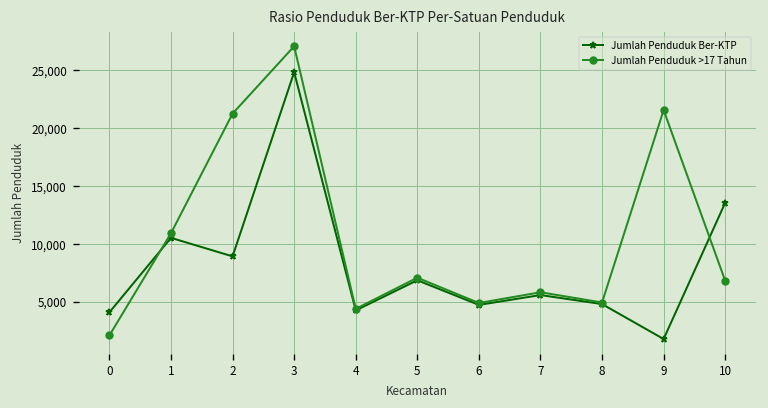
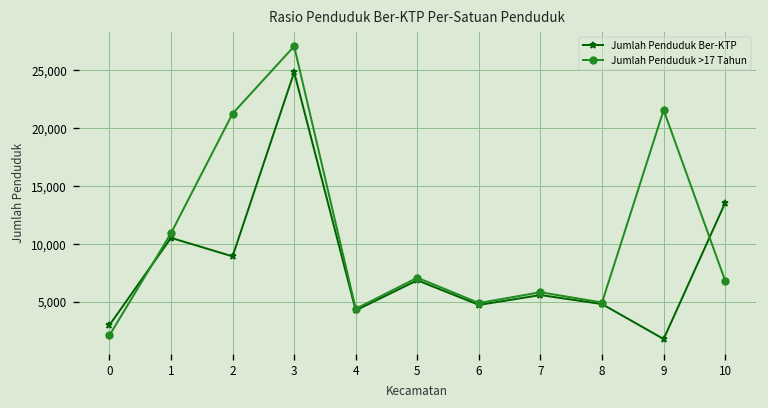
  {
    "Jumlah Penduduk Ber-KTP": {
-     "0": "4,000",
+     "0": "3,000",
      "1": "11,000",
      "2": "9,000",
      "3": "25,000",
      "9": "2,000",
      "10": "14,000"
    },
    "Jumlah Penduduk >17 Tahun": {
      "0": "2,000",
      "1": "11,000",
      "2": "21,000",
      "3": "27,000",
      "9": "22,000",
      "10": "7,000"
    }
  }
